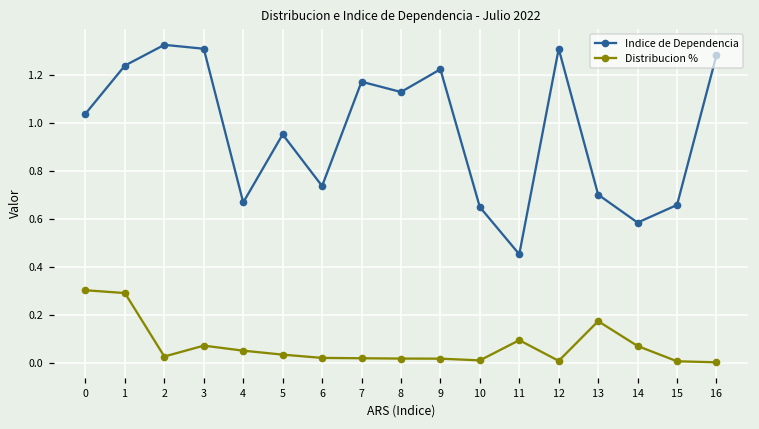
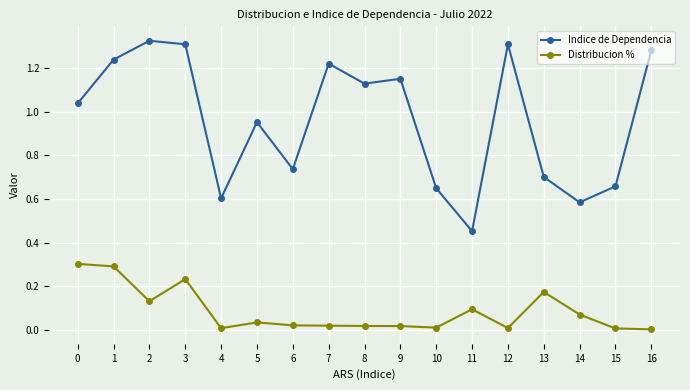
  {
    "Indice de Dependencia": {
      "0": 1.04,
      "1": 1.24,
      "2": 1.33,
      "3": 1.31,
-     "4": 0.67,
+     "4": 0.60,
      "5": 0.95,
      "6": 0.74,
-     "7": 1.17,
+     "7": 1.22,
      "8": 1.13,
-     "9": 1.22,
+     "9": 1.15,
      "10": 0.65,
      "11": 0.45,
      "12": 1.31,
      "13": 0.70,
      "14": 0.58,
      "15": 0.66
    },
    "Distribucion %": {
      "0": 0.30,
      "1": 0.29,
-     "2": 0.03,
-     "3": 0.07,
-     "4": 0.05,
+     "2": 0.13,
+     "3": 0.23,
+     "4": 0.01,
      "5": 0.03,
      "6": 0.02,
      "7": 0.02,
      "8": 0.02,
      "9": 0.02,
      "10": 0.01,
      "11": 0.09,
      "12": 0.01,
      "13": 0.17,
      "14": 0.07,
      "15": 0.01,
      "16": 0.00
    }
  }
